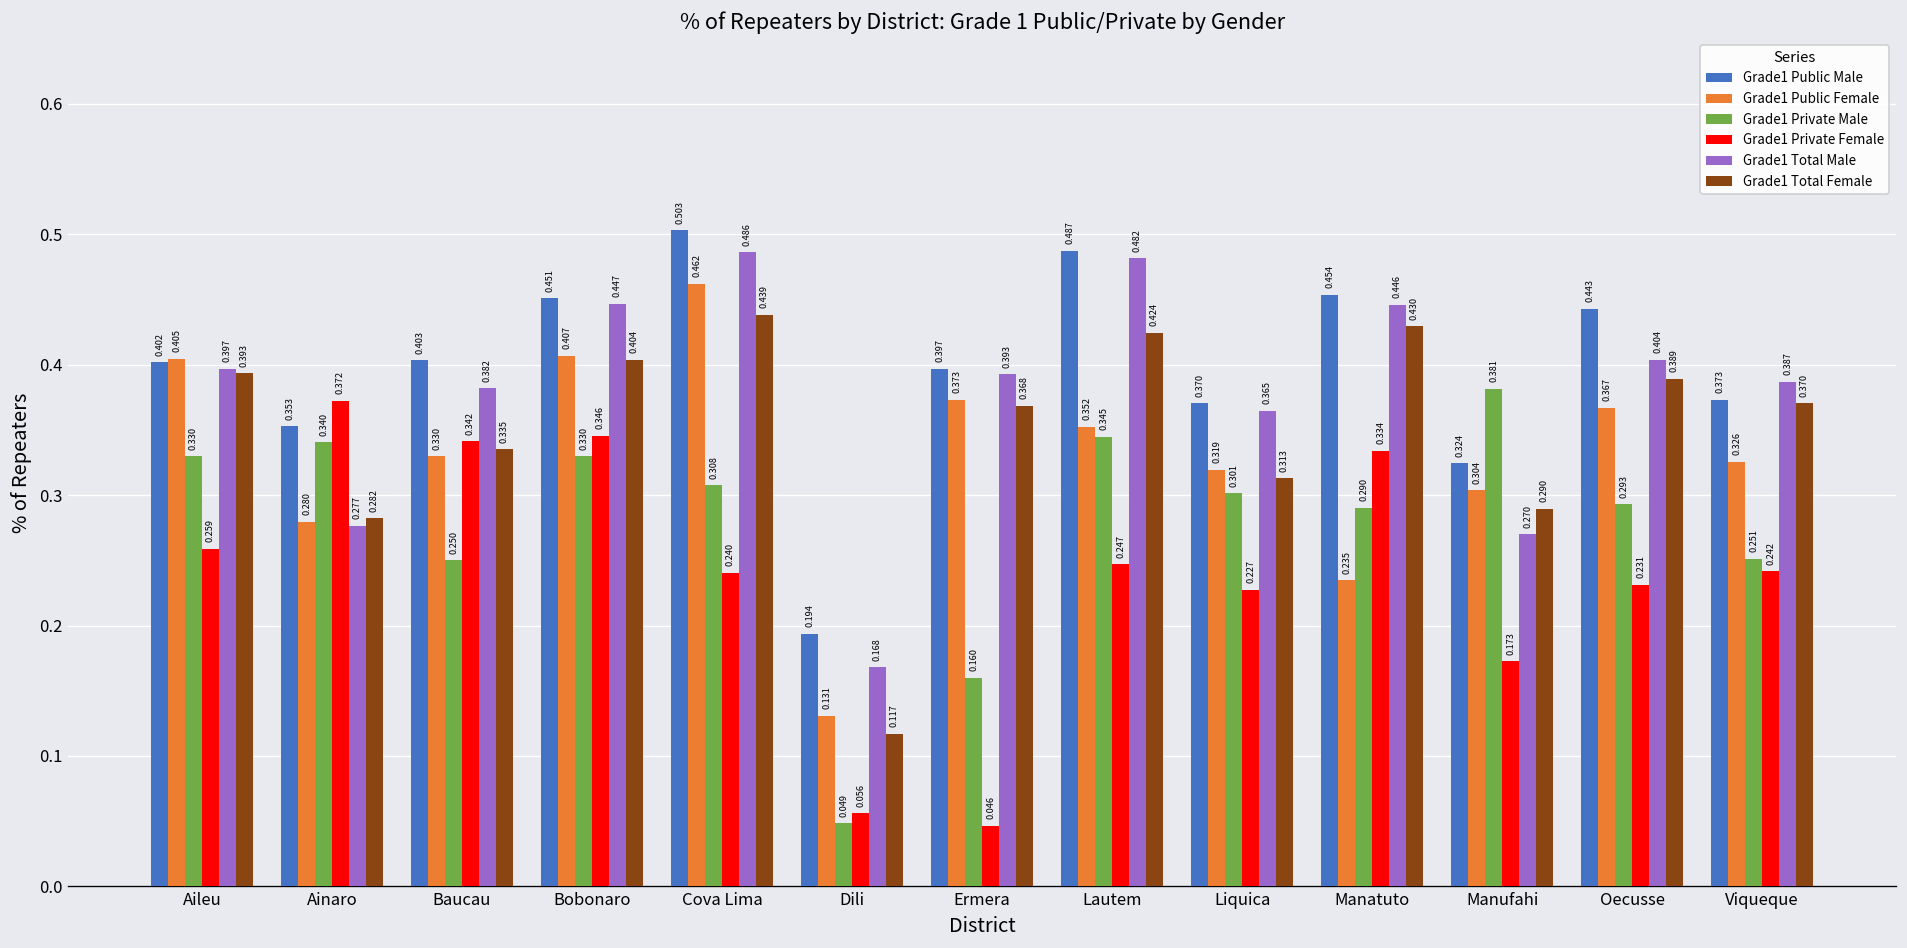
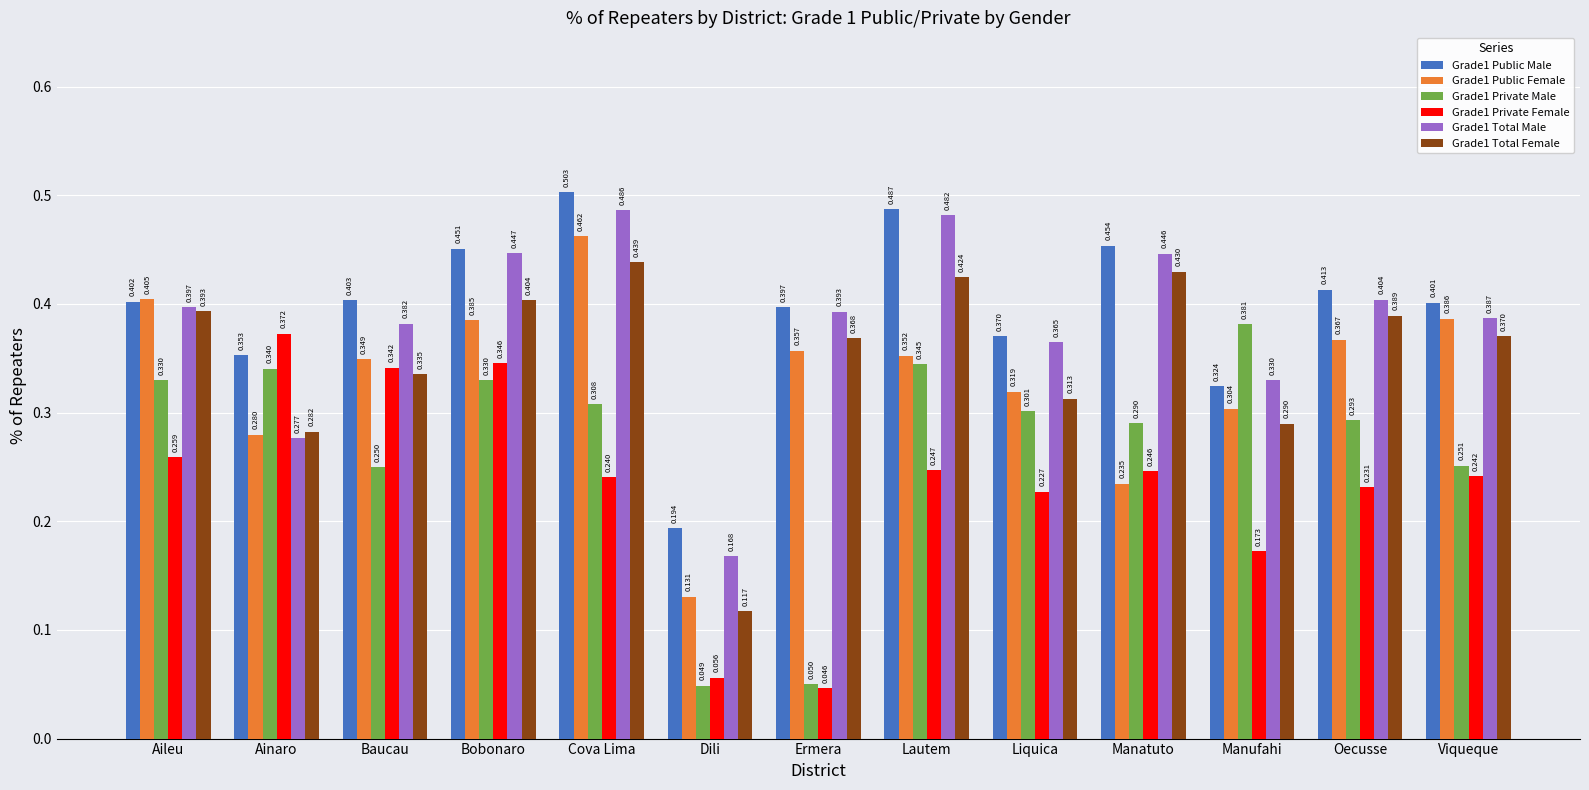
  {
    "Grade1 Public Male": {
      "Aileu": 0.402,
      "Ainaro": 0.353,
      "Baucau": 0.403,
      "Bobonaro": 0.451,
      "Cova Lima": 0.503,
      "Dili": 0.194,
      "Ermera": 0.397,
      "Lautem": 0.487,
      "Liquica": 0.370,
      "Manatuto": 0.454,
      "Manufahi": 0.324,
-     "Oecusse": 0.443,
-     "Viqueque": 0.373
+     "Oecusse": 0.413,
+     "Viqueque": 0.401
    },
    "Grade1 Public Female": {
      "Aileu": 0.405,
      "Ainaro": 0.280,
-     "Baucau": 0.330,
-     "Bobonaro": 0.407,
+     "Baucau": 0.349,
+     "Bobonaro": 0.385,
      "Cova Lima": 0.462,
      "Dili": 0.131,
-     "Ermera": 0.373,
+     "Ermera": 0.357,
      "Lautem": 0.352,
      "Liquica": 0.319,
      "Manatuto": 0.235,
      "Manufahi": 0.304,
      "Oecusse": 0.367,
-     "Viqueque": 0.326
+     "Viqueque": 0.386
    },
    "Grade1 Private Male": {
      "Aileu": 0.330,
      "Ainaro": 0.340,
      "Baucau": 0.250,
      "Bobonaro": 0.330,
      "Cova Lima": 0.308,
      "Dili": 0.049,
-     "Ermera": 0.160,
+     "Ermera": 0.050,
      "Lautem": 0.345,
      "Liquica": 0.301,
      "Manatuto": 0.290,
      "Manufahi": 0.381,
      "Oecusse": 0.293,
      "Viqueque": 0.251
    },
    "Grade1 Private Female": {
      "Aileu": 0.259,
      "Ainaro": 0.372,
      "Baucau": 0.342,
      "Bobonaro": 0.346,
      "Cova Lima": 0.240,
      "Dili": 0.056,
      "Ermera": 0.046,
      "Lautem": 0.247,
      "Liquica": 0.227,
-     "Manatuto": 0.334,
+     "Manatuto": 0.246,
      "Manufahi": 0.173,
      "Oecusse": 0.231,
      "Viqueque": 0.242
    },
    "Grade1 Total Male": {
      "Aileu": 0.397,
      "Ainaro": 0.277,
      "Baucau": 0.382,
      "Bobonaro": 0.447,
      "Cova Lima": 0.486,
      "Dili": 0.168,
      "Ermera": 0.393,
      "Lautem": 0.482,
      "Liquica": 0.365,
      "Manatuto": 0.446,
-     "Manufahi": 0.270,
+     "Manufahi": 0.330,
      "Oecusse": 0.404,
      "Viqueque": 0.387
    },
    "Grade1 Total Female": {
      "Aileu": 0.393,
      "Ainaro": 0.282,
      "Baucau": 0.335,
      "Bobonaro": 0.404,
      "Cova Lima": 0.439,
      "Dili": 0.117,
      "Ermera": 0.368,
      "Lautem": 0.424,
      "Liquica": 0.313,
      "Manatuto": 0.430,
      "Manufahi": 0.290,
      "Oecusse": 0.389,
      "Viqueque": 0.370
    }
  }
